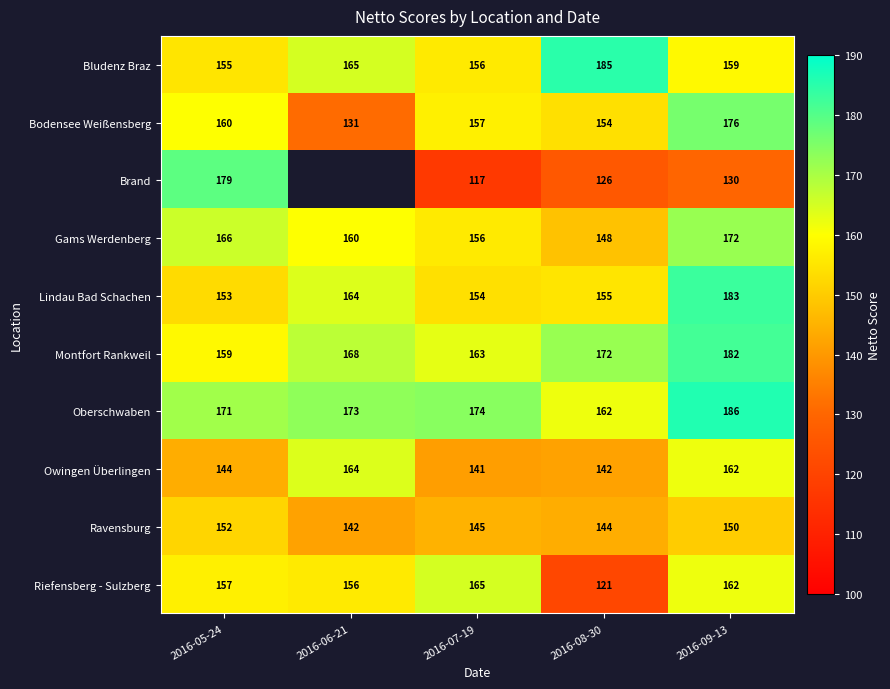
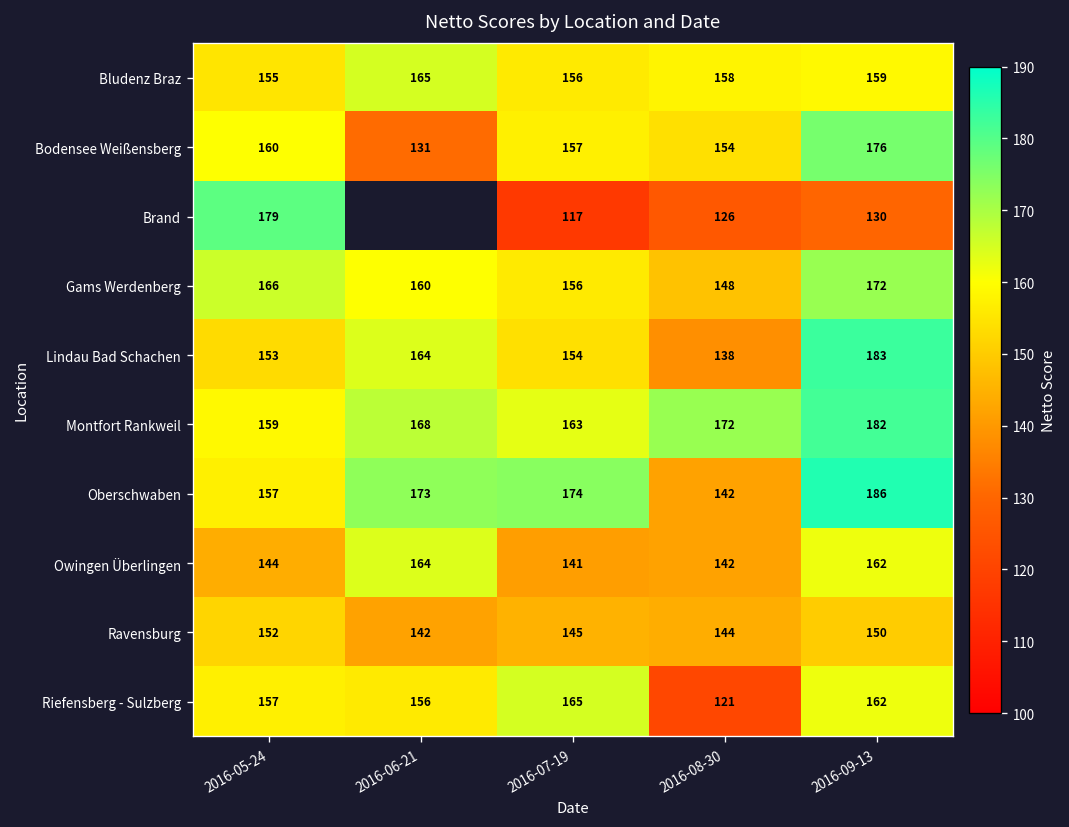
  {
    "Bludenz Braz": {
      "2016-05-24": 155,
      "2016-06-21": 165,
      "2016-07-19": 156,
-     "2016-08-30": 185,
+     "2016-08-30": 158,
      "2016-09-13": 159
    },
    "Bodensee Weißensberg": {
      "2016-05-24": 160,
      "2016-06-21": 131,
      "2016-07-19": 157,
      "2016-08-30": 154,
      "2016-09-13": 176
    },
    "Brand": {
      "2016-05-24": 179,
      "2016-07-19": 117,
      "2016-08-30": 126,
      "2016-09-13": 130
    },
    "Gams Werdenberg": {
      "2016-05-24": 166,
      "2016-06-21": 160,
      "2016-07-19": 156,
      "2016-08-30": 148,
      "2016-09-13": 172
    },
    "Lindau Bad Schachen": {
      "2016-05-24": 153,
      "2016-06-21": 164,
      "2016-07-19": 154,
-     "2016-08-30": 155,
+     "2016-08-30": 138,
      "2016-09-13": 183
    },
    "Montfort Rankweil": {
      "2016-05-24": 159,
      "2016-06-21": 168,
      "2016-07-19": 163,
      "2016-08-30": 172,
      "2016-09-13": 182
    },
    "Oberschwaben": {
-     "2016-05-24": 171,
+     "2016-05-24": 157,
      "2016-06-21": 173,
      "2016-07-19": 174,
-     "2016-08-30": 162,
+     "2016-08-30": 142,
      "2016-09-13": 186
    },
    "Owingen Überlingen": {
      "2016-05-24": 144,
      "2016-06-21": 164,
      "2016-07-19": 141,
      "2016-08-30": 142,
      "2016-09-13": 162
    },
    "Ravensburg": {
      "2016-05-24": 152,
      "2016-06-21": 142,
      "2016-07-19": 145,
      "2016-08-30": 144,
      "2016-09-13": 150
    },
    "Riefensberg - Sulzberg": {
      "2016-05-24": 157,
      "2016-06-21": 156,
      "2016-07-19": 165,
      "2016-08-30": 121,
      "2016-09-13": 162
    }
  }
